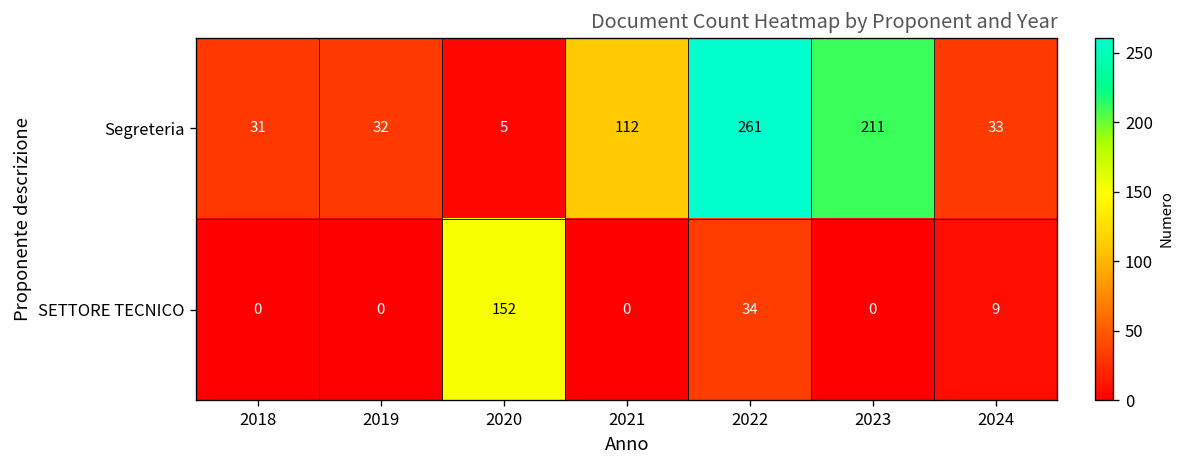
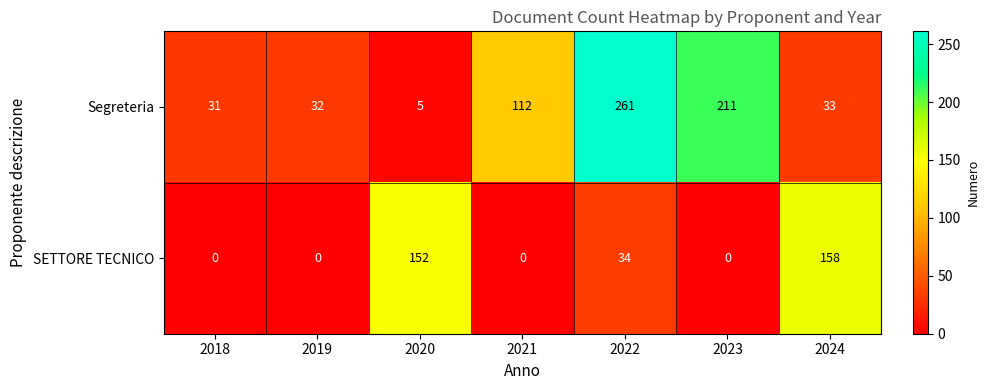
  {
    "Segreteria": {
      "2018": 31,
      "2019": 32,
      "2020": 5,
      "2021": 112,
      "2022": 261,
      "2023": 211,
      "2024": 33
    },
    "SETTORE TECNICO": {
      "2018": 0,
      "2019": 0,
      "2020": 152,
      "2021": 0,
      "2022": 34,
      "2023": 0,
-     "2024": 9
+     "2024": 158
    }
  }
